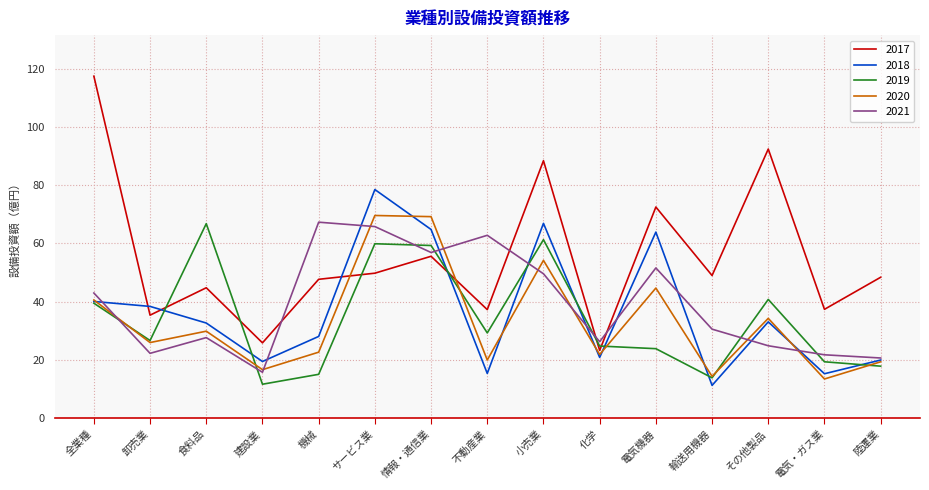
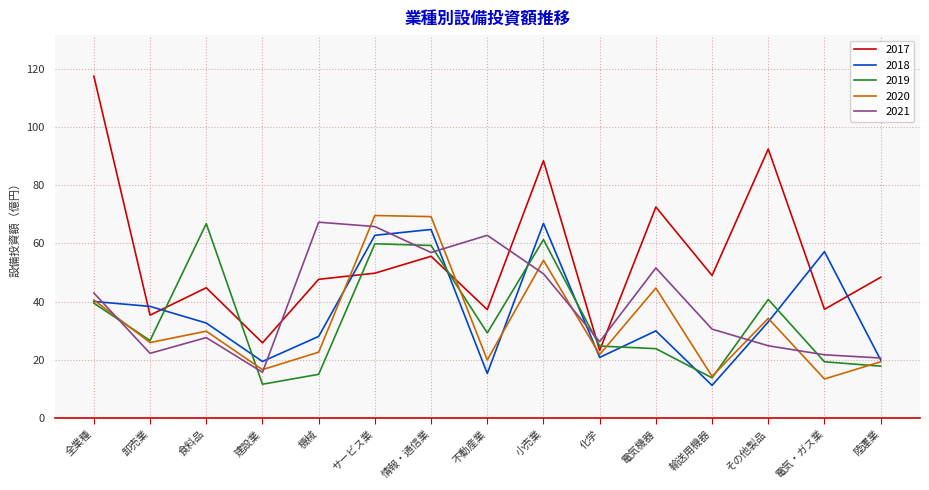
  {
    "2017": {
      "全業種": 117,
      "卸売業": 35,
      "食料品": 45,
      "建設業": 26,
      "機械": 48,
      "サービス業": 50,
      "情報・通信業": 56,
      "不動産業": 37,
      "小売業": 88,
      "化学": 23,
      "電気機器": 73,
      "輸送用機器": 49,
      "その他製品": 92,
      "電気・ガス業": 37,
      "陸運業": 48
    },
    "2018": {
      "卸売業": 38,
      "食料品": 33,
      "建設業": 20,
      "機械": 28,
-     "サービス業": 79,
+     "サービス業": 63,
      "情報・通信業": 65,
      "不動産業": 15,
      "小売業": 67,
      "化学": 21,
-     "電気機器": 64,
+     "電気機器": 30,
      "輸送用機器": 11,
      "その他製品": 33,
-     "電気・ガス業": 15
+     "電気・ガス業": 57
    },
    "2019": {
      "食料品": 67,
      "建設業": 12,
      "機械": 15,
      "サービス業": 60,
      "情報・通信業": 59,
      "不動産業": 29,
      "小売業": 61,
      "化学": 25,
      "電気機器": 24,
      "その他製品": 41,
      "電気・ガス業": 19,
      "陸運業": 18
    },
    "2020": {
      "食料品": 30,
      "建設業": 17,
      "機械": 23,
      "サービス業": 70,
      "情報・通信業": 69,
      "不動産業": 20,
      "小売業": 54,
      "化学": 22,
      "電気機器": 45,
      "その他製品": 34,
      "電気・ガス業": 14
    },
    "2021": {
      "全業種": 43,
      "卸売業": 22,
      "食料品": 28,
      "建設業": 16,
      "機械": 67,
      "サービス業": 66,
      "情報・通信業": 57,
      "不動産業": 63,
      "小売業": 50,
      "化学": 26,
      "電気機器": 52,
      "輸送用機器": 31,
      "その他製品": 25,
      "電気・ガス業": 22
    }
  }
